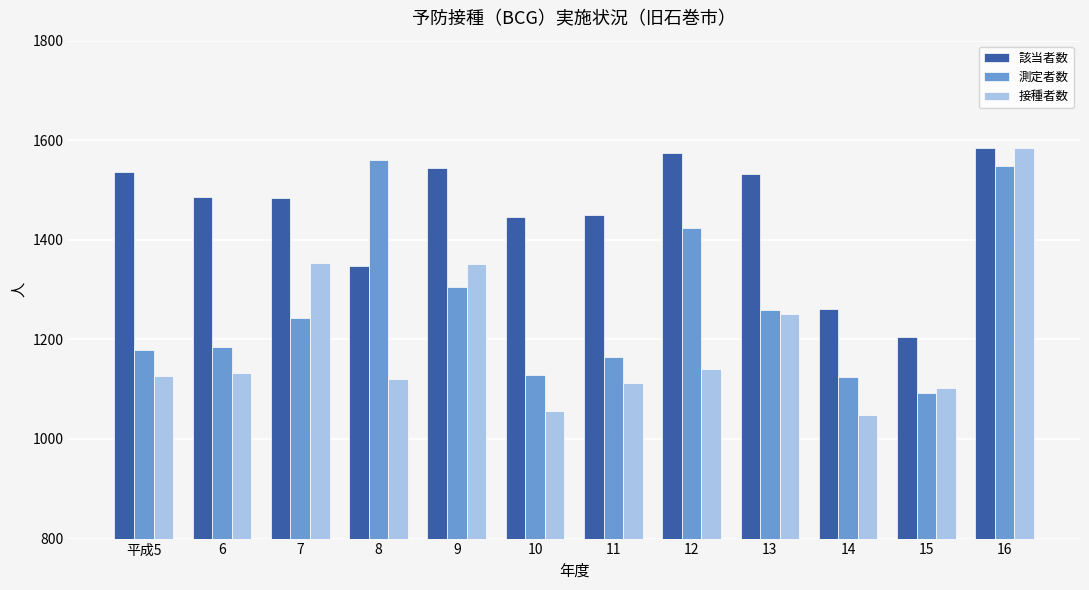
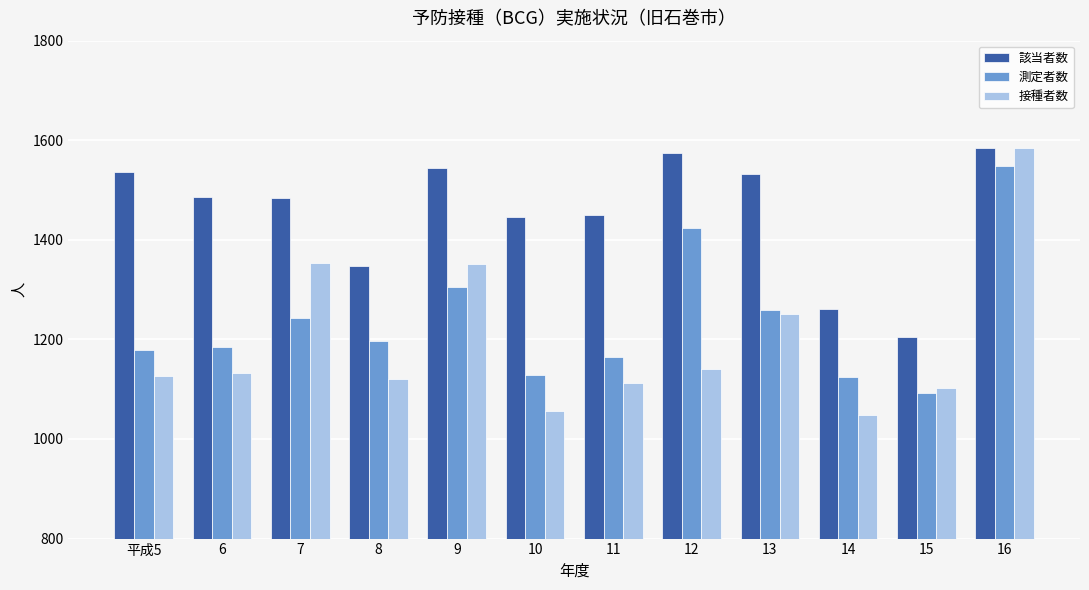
  {
    "該当者数": {
      "平成5": 1540,
      "6": 1490,
      "7": 1480,
      "8": 1350,
      "9": 1550,
      "10": 1450,
      "11": 1450,
      "12": 1570,
      "13": 1530,
      "14": 1260,
      "15": 1200,
      "16": 1590
    },
    "測定者数": {
      "平成5": 1180,
      "6": 1180,
      "7": 1240,
-     "8": 1560,
+     "8": 1200,
      "9": 1310,
      "10": 1130,
      "11": 1170,
      "12": 1420,
      "13": 1260,
      "14": 1130,
      "15": 1090,
      "16": 1550
    },
    "接種者数": {
      "平成5": 1130,
      "6": 1130,
      "7": 1350,
      "8": 1120,
      "9": 1350,
      "10": 1060,
      "11": 1110,
      "12": 1140,
      "13": 1250,
      "14": 1050,
      "15": 1100,
      "16": 1590
    }
  }
